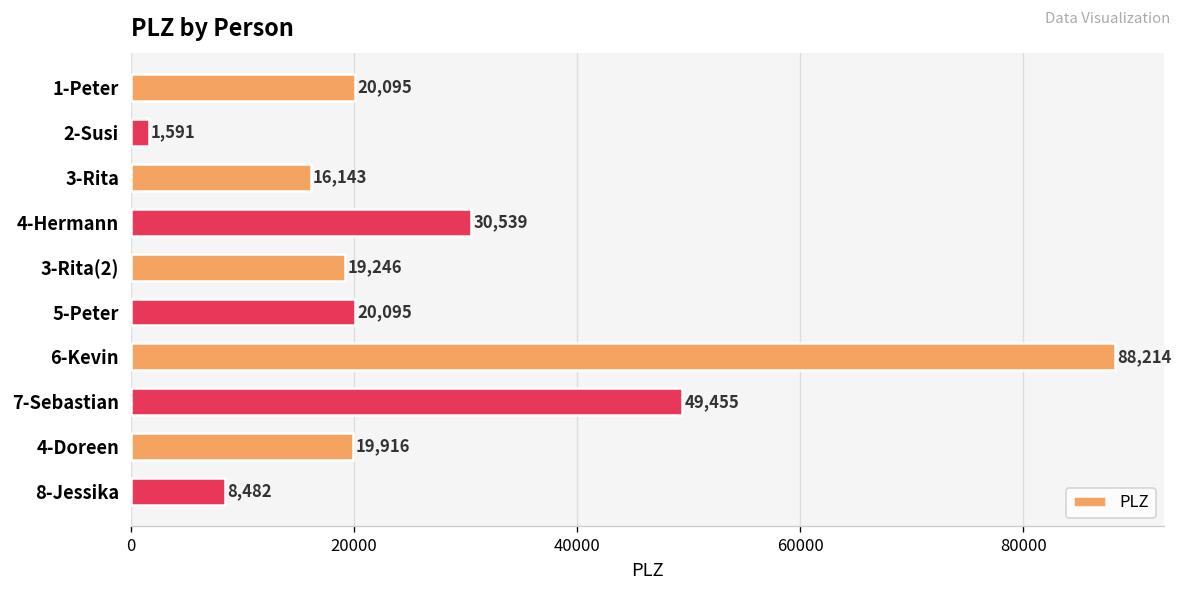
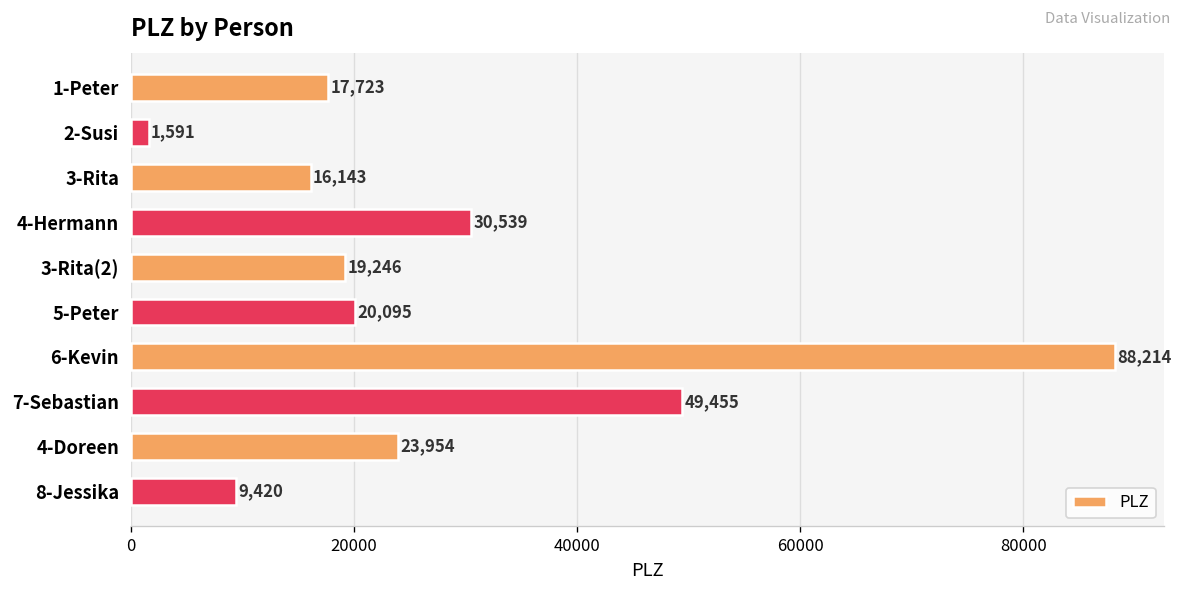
  {
-   "1-Peter": "20,095",
+   "1-Peter": "17,723",
    "2-Susi": "1,591",
    "3-Rita": "16,143",
    "4-Hermann": "30,539",
    "3-Rita(2)": "19,246",
    "5-Peter": "20,095",
    "6-Kevin": "88,214",
    "7-Sebastian": "49,455",
-   "4-Doreen": "19,916",
-   "8-Jessika": "8,482"
+   "4-Doreen": "23,954",
+   "8-Jessika": "9,420"
  }
